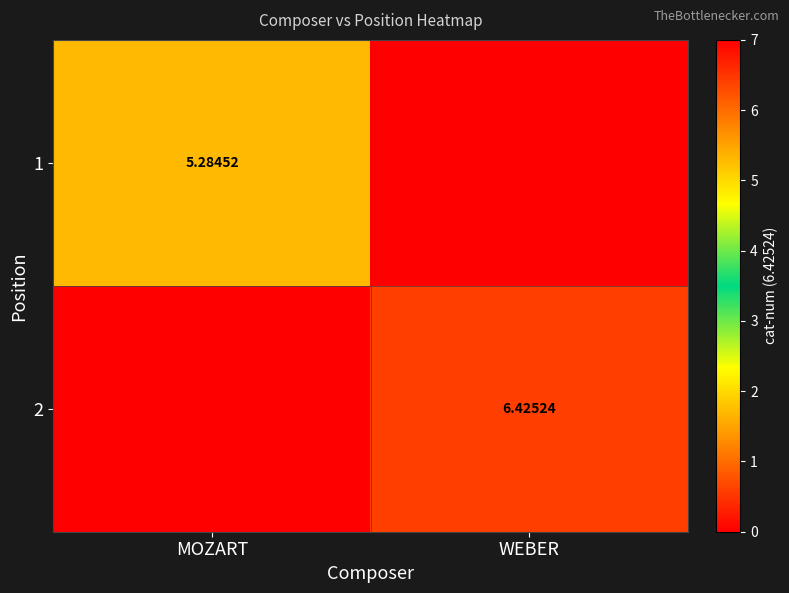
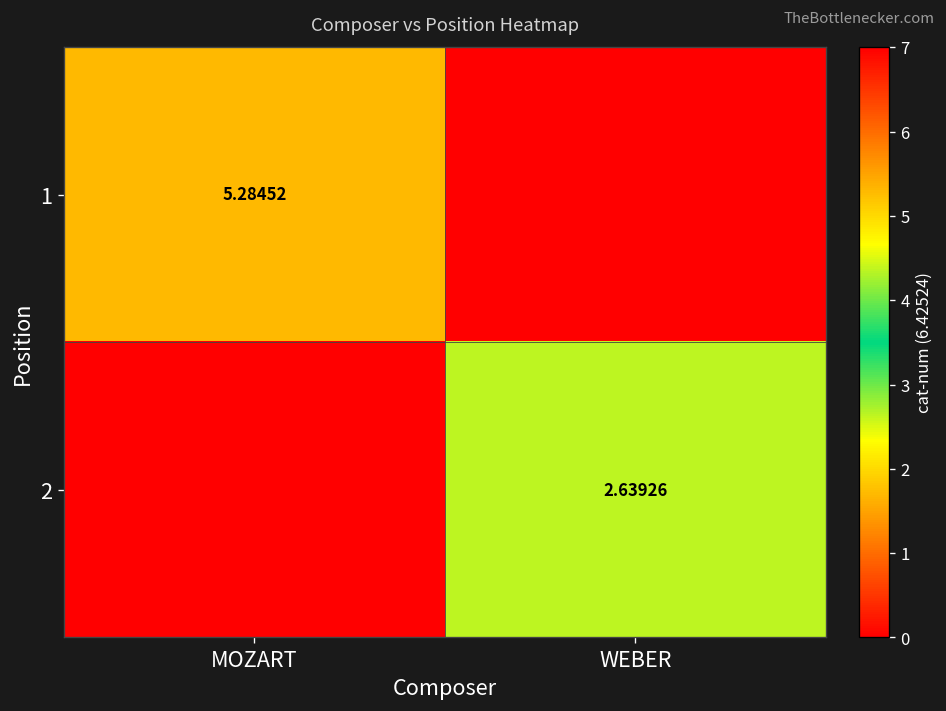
  {
    "1": {
      "MOZART": 5.28452
    },
    "2": {
-     "WEBER": 6.42524
+     "WEBER": 2.63926
    }
  }
